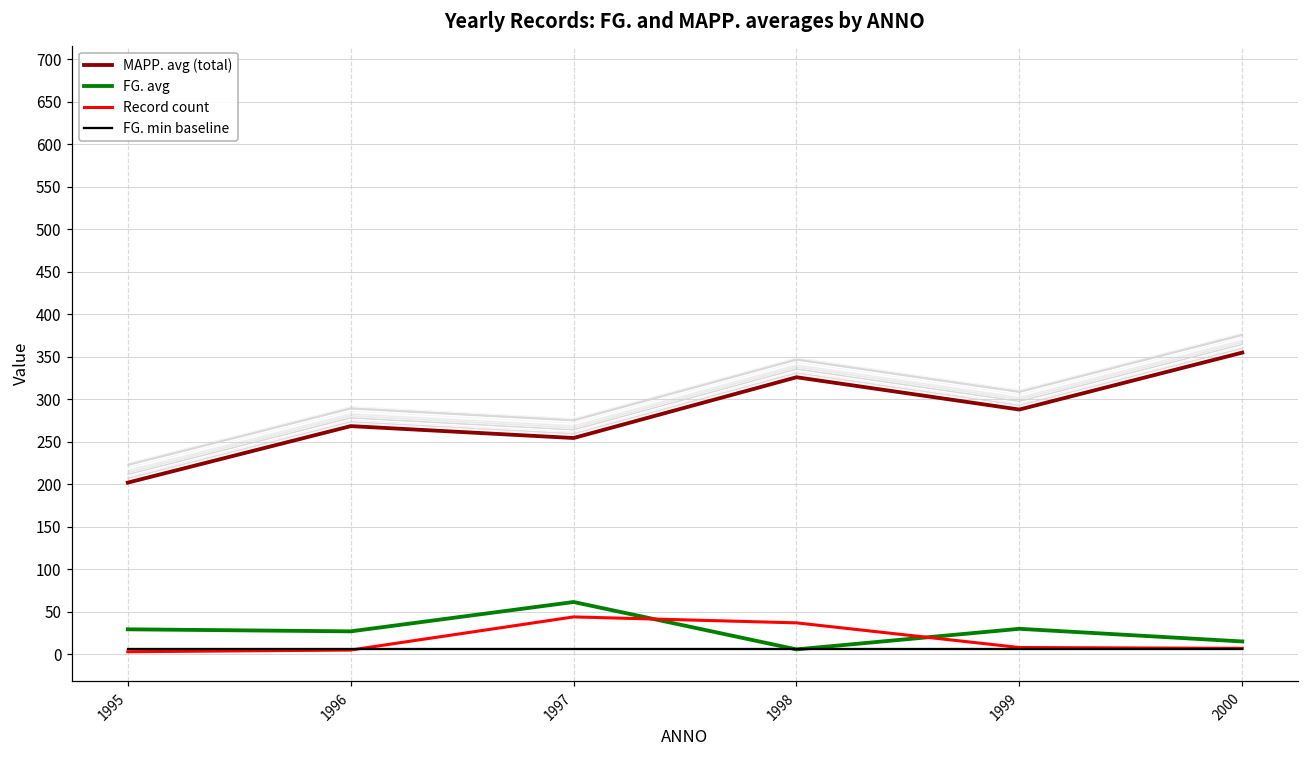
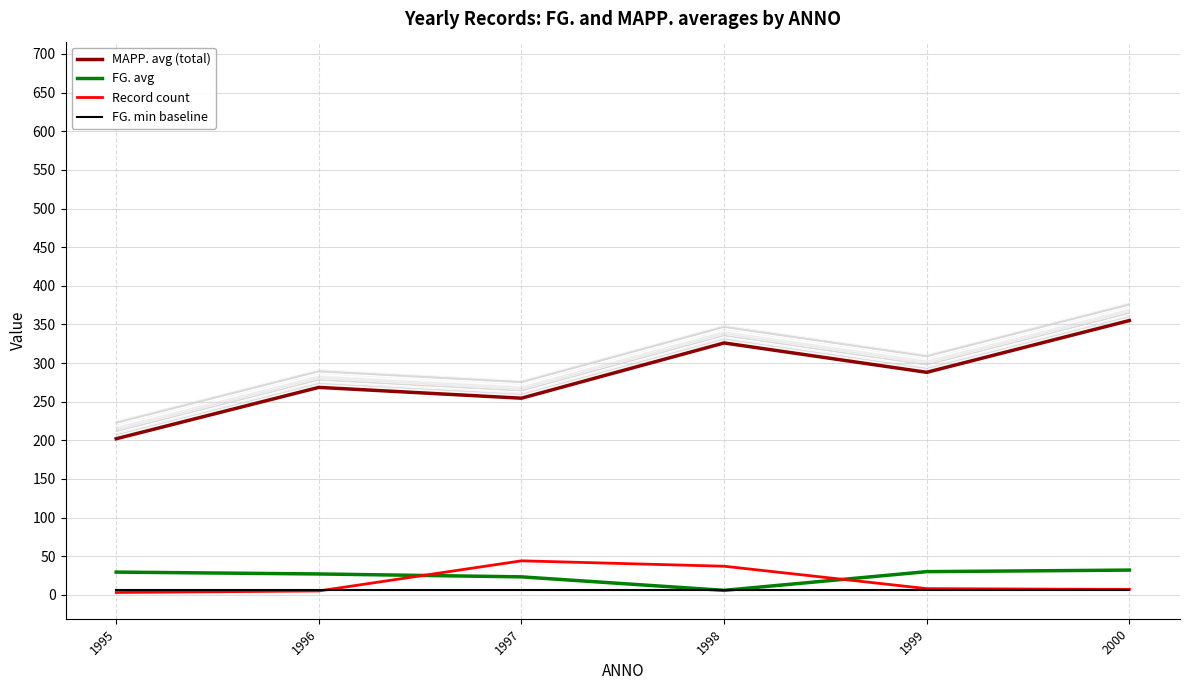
  {
    "MAPP. avg (total)": {
      "1995": 200,
      "1997": 250,
      "1998": 330,
      "1999": 290,
      "2000": 360
    },
    "FG. avg": {
      "1995": 30,
      "1996": 30,
-     "1997": 60,
+     "1997": 20,
      "1999": 30,
-     "2000": 20
+     "2000": 30
    },
    "Record count": {
      "1997": 40,
      "1998": 40
    },
    "FG. min baseline": {
      "1997": 10
    }
  }
